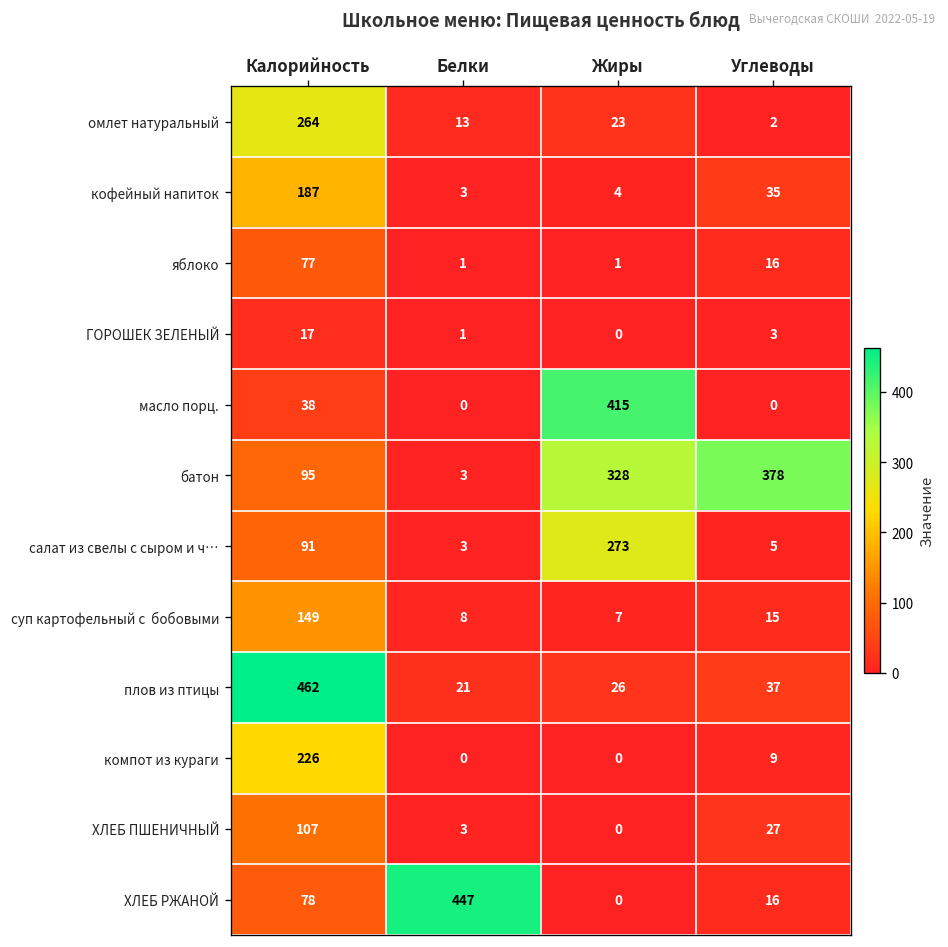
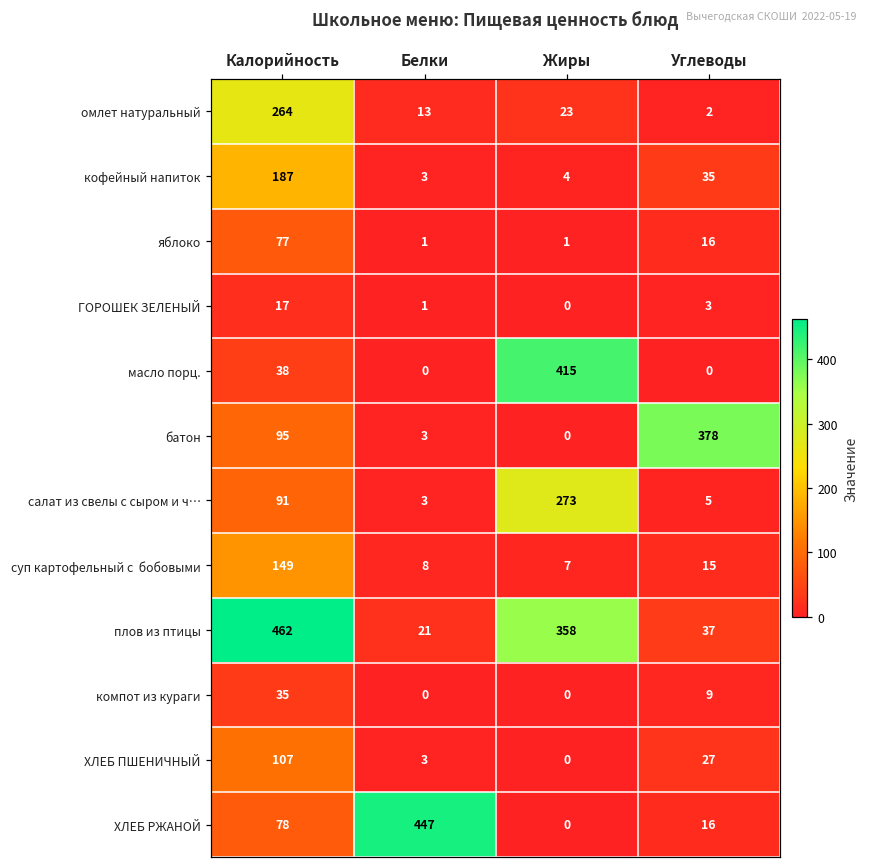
  {
    "омлет натуральный": {
      "Калорийность": 264,
      "Белки": 13,
      "Жиры": 23,
      "Углеводы": 2
    },
    "кофейный напиток": {
      "Калорийность": 187,
      "Белки": 3,
      "Жиры": 4,
      "Углеводы": 35
    },
    "яблоко": {
      "Калорийность": 77,
      "Белки": 1,
      "Жиры": 1,
      "Углеводы": 16
    },
    "ГОРОШЕК ЗЕЛЕНЫЙ": {
      "Калорийность": 17,
      "Белки": 1,
      "Жиры": 0,
      "Углеводы": 3
    },
    "масло порц.": {
      "Калорийность": 38,
      "Белки": 0,
      "Жиры": 415,
      "Углеводы": 0
    },
    "батон": {
      "Калорийность": 95,
      "Белки": 3,
-     "Жиры": 328,
+     "Жиры": 0,
      "Углеводы": 378
    },
    "салат из свелы с сыром и ч…": {
      "Калорийность": 91,
      "Белки": 3,
      "Жиры": 273,
      "Углеводы": 5
    },
    "суп картофельный с бобовыми": {
      "Калорийность": 149,
      "Белки": 8,
      "Жиры": 7,
      "Углеводы": 15
    },
    "плов из птицы": {
      "Калорийность": 462,
      "Белки": 21,
-     "Жиры": 26,
+     "Жиры": 358,
      "Углеводы": 37
    },
    "компот из кураги": {
-     "Калорийность": 226,
+     "Калорийность": 35,
      "Белки": 0,
      "Жиры": 0,
      "Углеводы": 9
    },
    "ХЛЕБ ПШЕНИЧНЫЙ": {
      "Калорийность": 107,
      "Белки": 3,
      "Жиры": 0,
      "Углеводы": 27
    },
    "ХЛЕБ РЖАНОЙ": {
      "Калорийность": 78,
      "Белки": 447,
      "Жиры": 0,
      "Углеводы": 16
    }
  }
